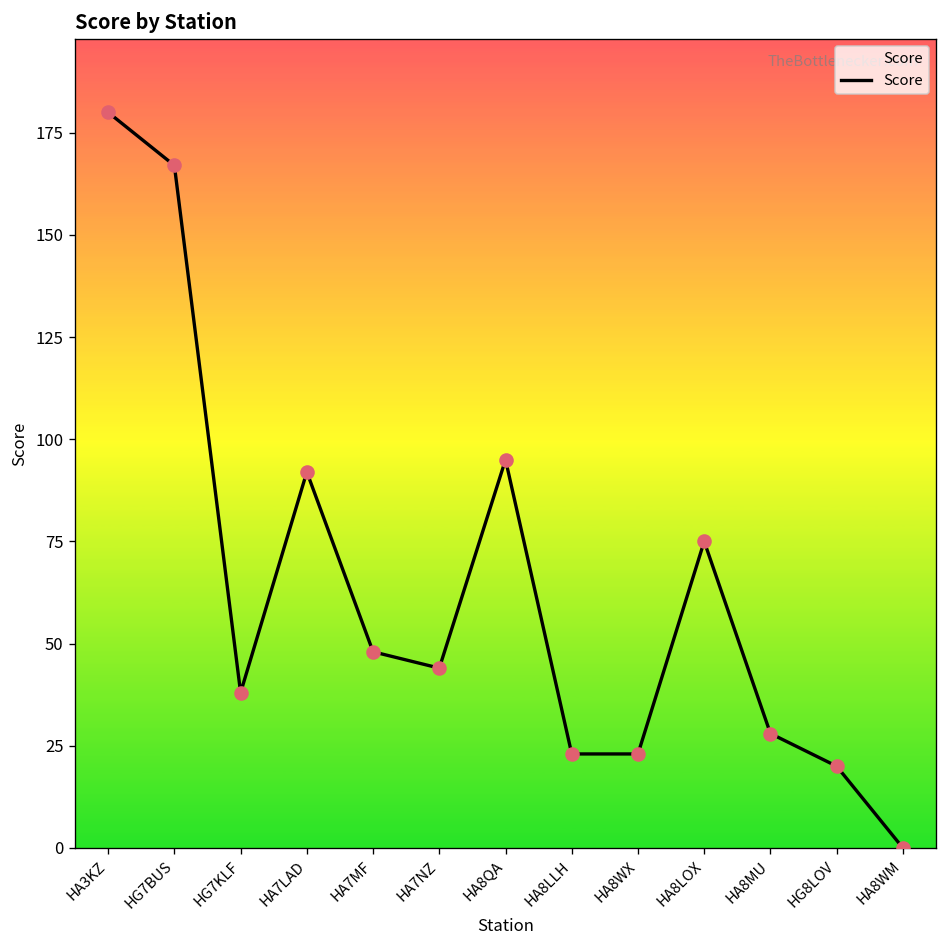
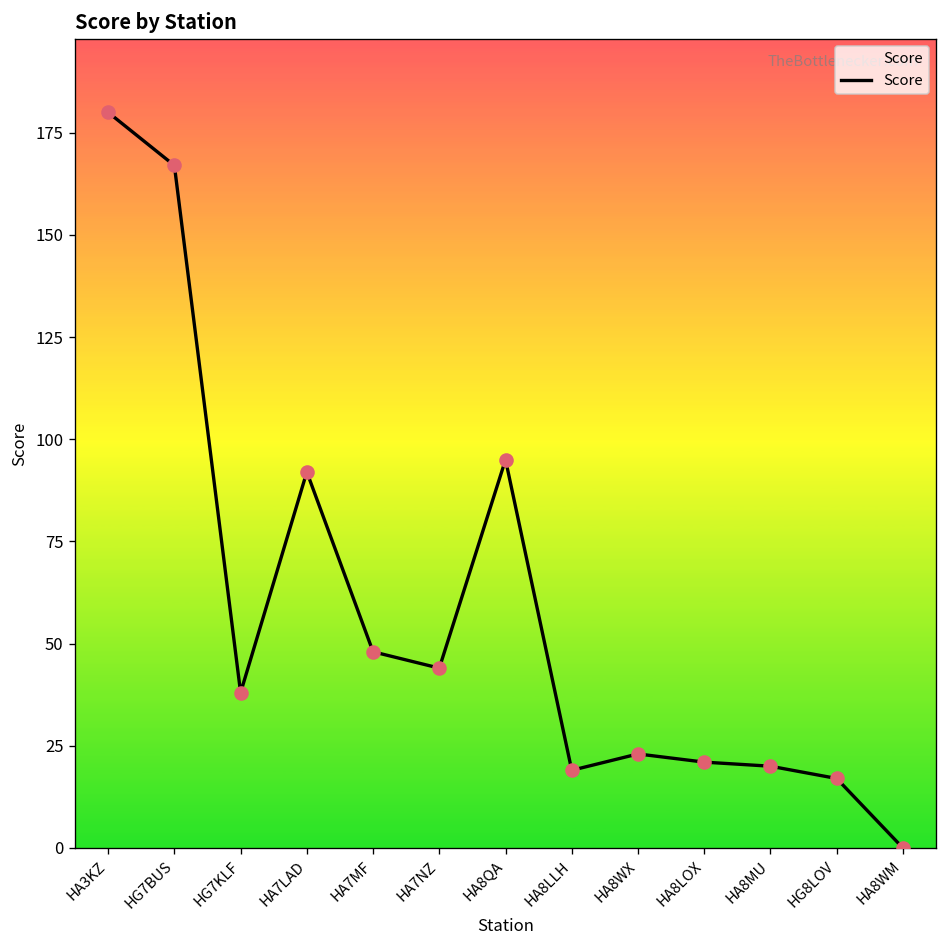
  {
    "HA3KZ": 180,
    "HG7BUS": 167,
    "HG7KLF": 38,
    "HA7LAD": 92,
    "HA7MF": 48,
    "HA7NZ": 44,
    "HA8QA": 95,
-   "HA8LLH": 23,
+   "HA8LLH": 19,
    "HA8WX": 23,
-   "HA8LOX": 75,
-   "HA8MU": 28,
-   "HG8LOV": 20,
+   "HA8LOX": 21,
+   "HA8MU": 20,
+   "HG8LOV": 17,
    "HA8WM": 0
  }
